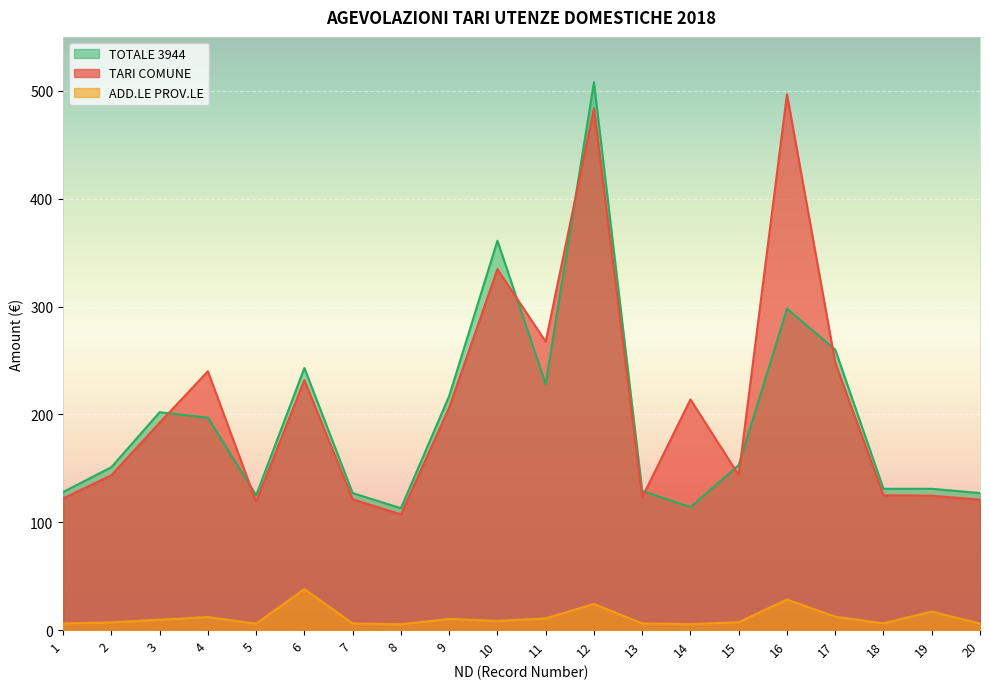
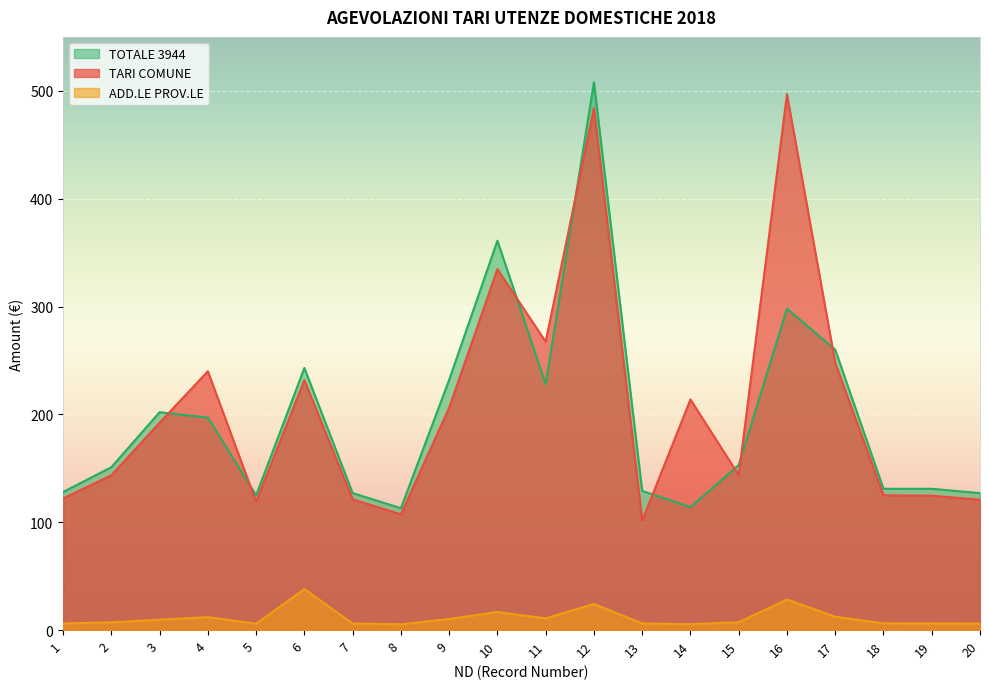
  {
    "TOTALE 3944": {
      "1": 128,
      "2": 151,
      "3": 202,
      "4": 197,
      "5": 125,
      "6": 243,
      "7": 127,
      "8": 113,
-     "9": 217,
+     "9": 232,
      "10": 361,
      "11": 228,
      "12": 508,
      "13": 129,
      "14": 114,
      "15": 153,
      "16": 298,
      "17": 260,
      "18": 131,
      "19": 131,
      "20": 127
    },
    "TARI COMUNE": {
      "1": 122,
      "2": 144,
      "3": 192,
      "4": 240,
      "5": 119,
      "6": 232,
      "7": 121,
      "8": 107,
      "9": 206,
      "10": 335,
      "11": 267,
      "12": 484,
-     "13": 123,
+     "13": 101,
      "14": 214,
      "15": 144,
      "16": 497,
      "17": 248,
      "18": 125,
      "19": 125,
      "20": 121
    },
    "ADD.LE PROV.LE": {
      "1": 6,
      "2": 7,
      "3": 10,
      "4": 12,
      "5": 6,
      "6": 38,
      "7": 6,
      "8": 5,
      "9": 10,
-     "10": 8,
+     "10": 17,
      "11": 11,
      "12": 24,
      "13": 6,
      "14": 5,
      "15": 7,
      "16": 28,
      "17": 12,
      "18": 6,
-     "19": 17,
+     "19": 6,
      "20": 6
    }
  }
